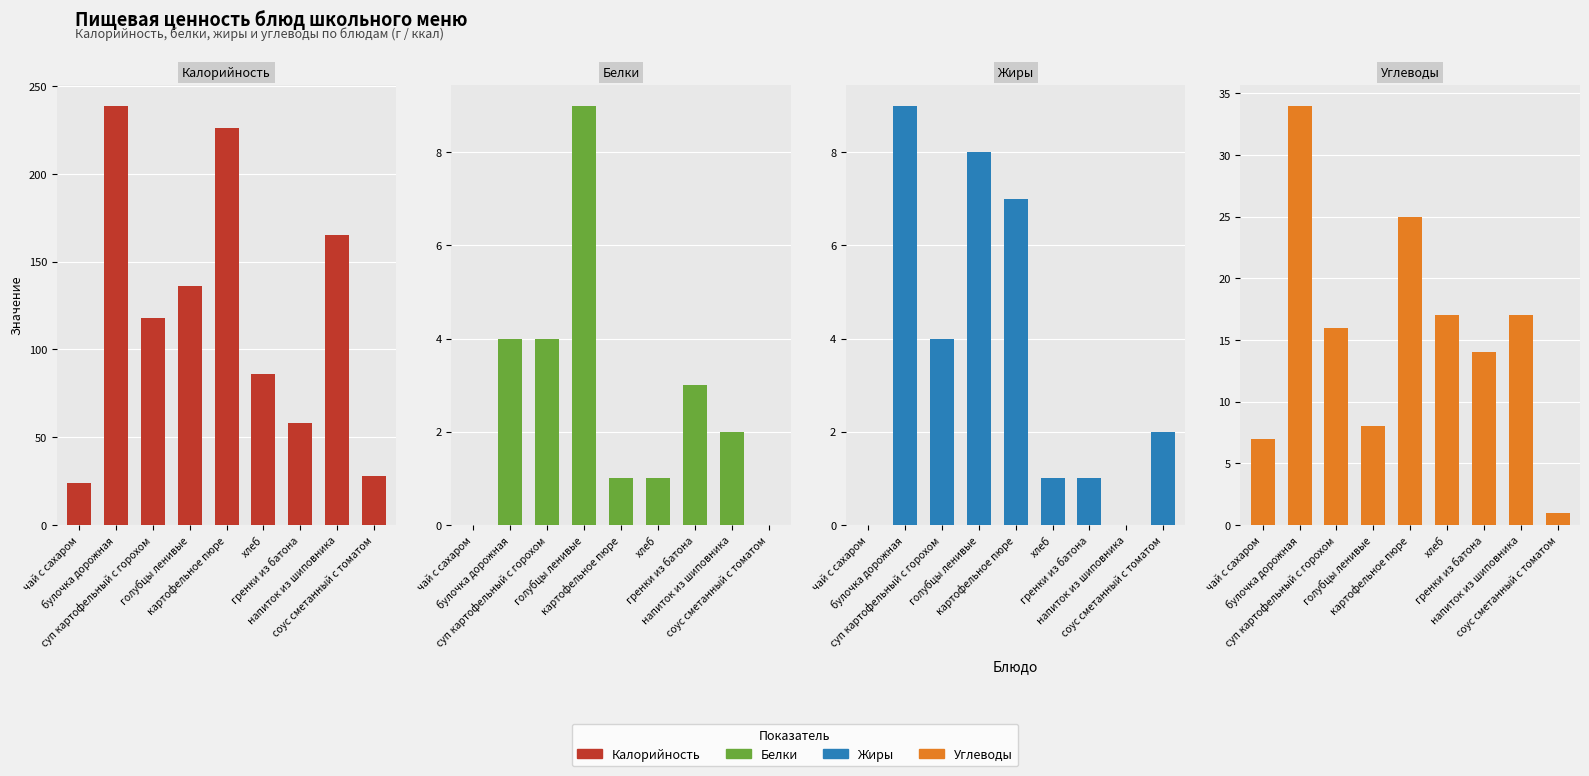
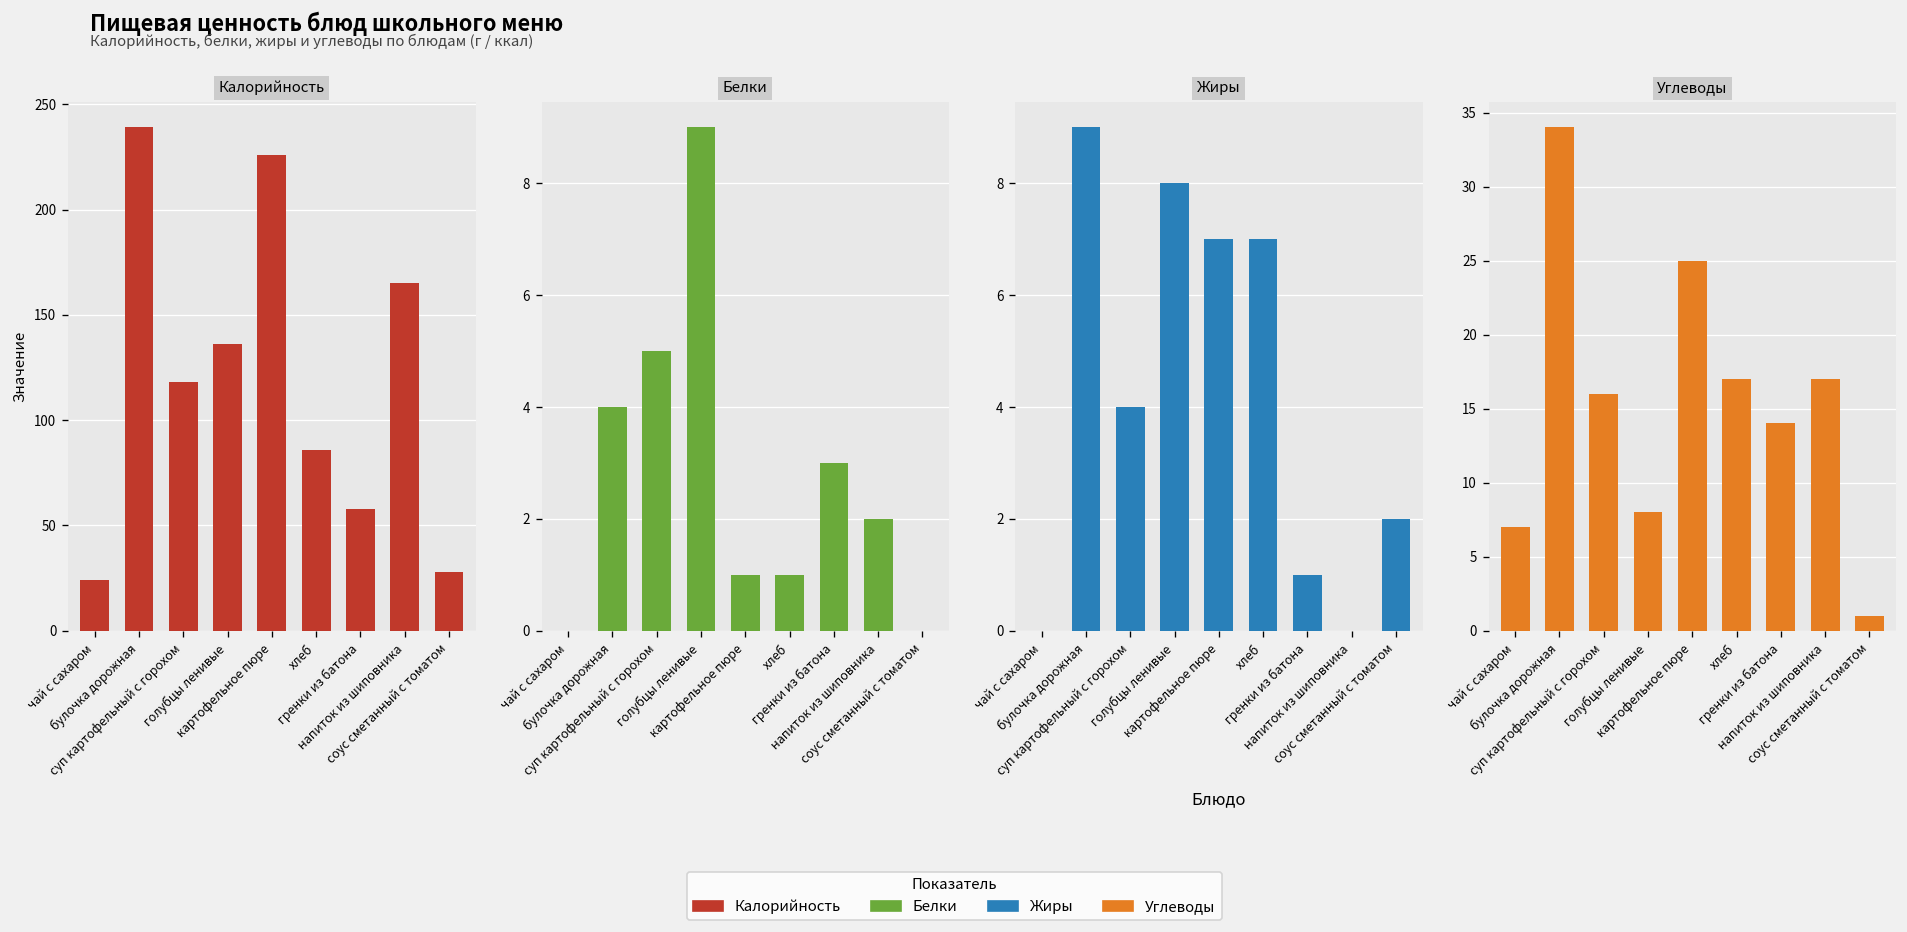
  {
    "Калорийность": {
      "чай с сахаром": 24,
      "булочка дорожная": 239,
      "суп картофельный с горохом": 118,
      "голубцы ленивые": 136,
      "картофельное пюре": 226,
      "хлеб": 86,
      "гренки из батона": 58,
      "напиток из шиповника": 165,
      "соус сметанный с томатом": 28
    },
    "Белки": {
      "чай с сахаром": 0,
      "булочка дорожная": 4,
-     "суп картофельный с горохом": 4,
+     "суп картофельный с горохом": 5,
      "голубцы ленивые": 9,
      "картофельное пюре": 1,
      "хлеб": 1,
      "гренки из батона": 3,
      "напиток из шиповника": 2,
      "соус сметанный с томатом": 0
    },
    "Жиры": {
      "чай с сахаром": 0,
      "булочка дорожная": 9,
      "суп картофельный с горохом": 4,
      "голубцы ленивые": 8,
      "картофельное пюре": 7,
-     "хлеб": 1,
+     "хлеб": 7,
      "гренки из батона": 1,
      "напиток из шиповника": 0,
      "соус сметанный с томатом": 2
    },
    "Углеводы": {
      "чай с сахаром": 7.0,
      "булочка дорожная": 34.0,
      "суп картофельный с горохом": 16.0,
      "голубцы ленивые": 8.0,
      "картофельное пюре": 25.0,
      "хлеб": 17.0,
      "гренки из батона": 14.0,
      "напиток из шиповника": 17.0,
      "соус сметанный с томатом": 1.0
    }
  }
